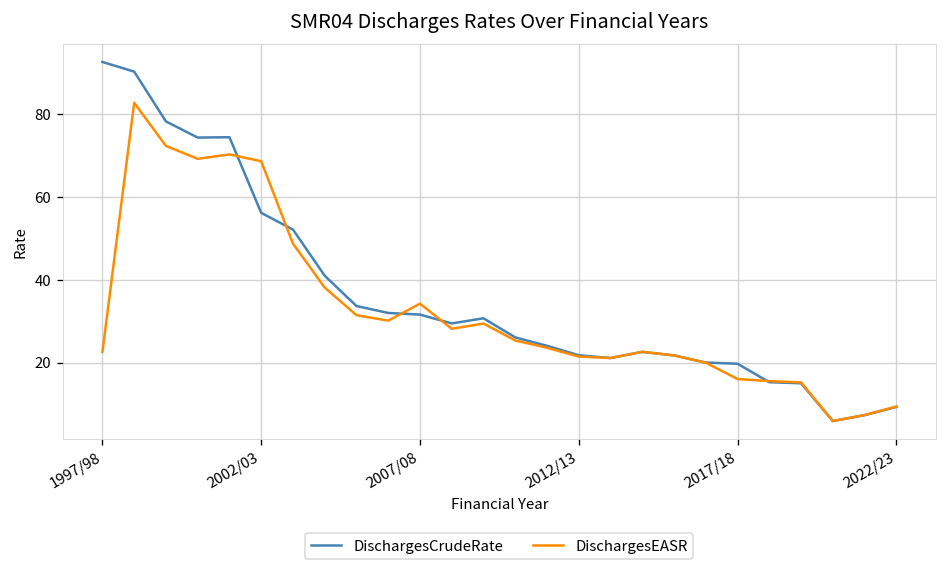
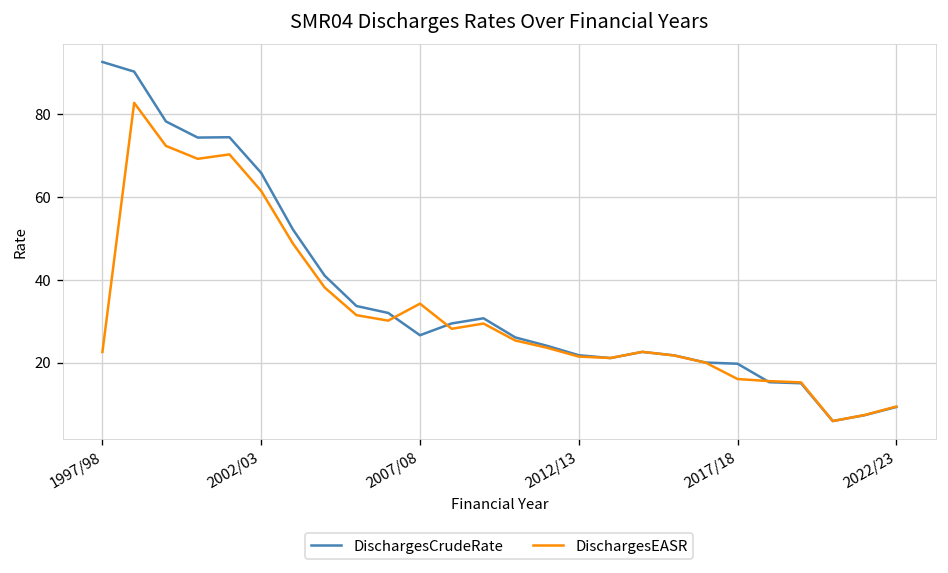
  {
    "DischargesCrudeRate": {
      "1997/98": 93,
-     "2002/03": 56,
-     "2007/08": 32,
+     "2002/03": 66,
+     "2007/08": 27,
      "2017/18": 20
    },
    "DischargesEASR": {
      "1997/98": 23,
-     "2002/03": 69,
+     "2002/03": 61,
      "2007/08": 34,
      "2017/18": 16
    }
  }
